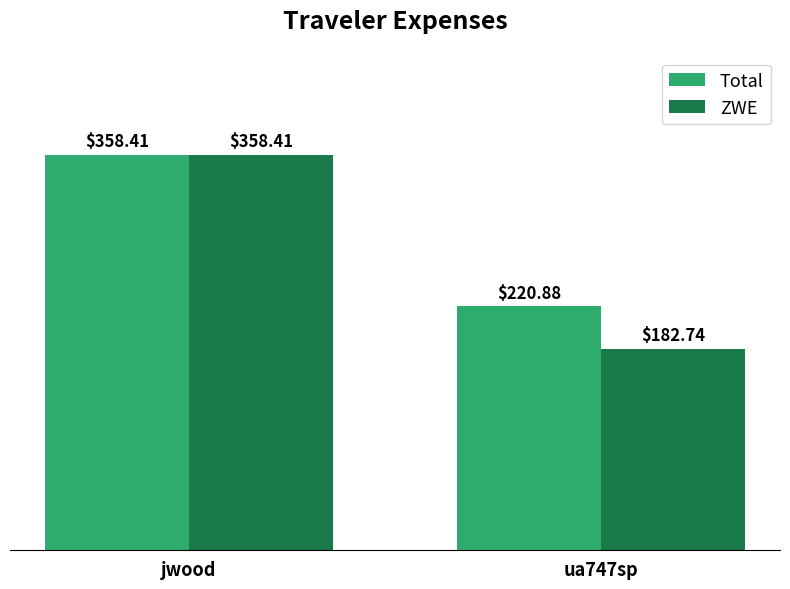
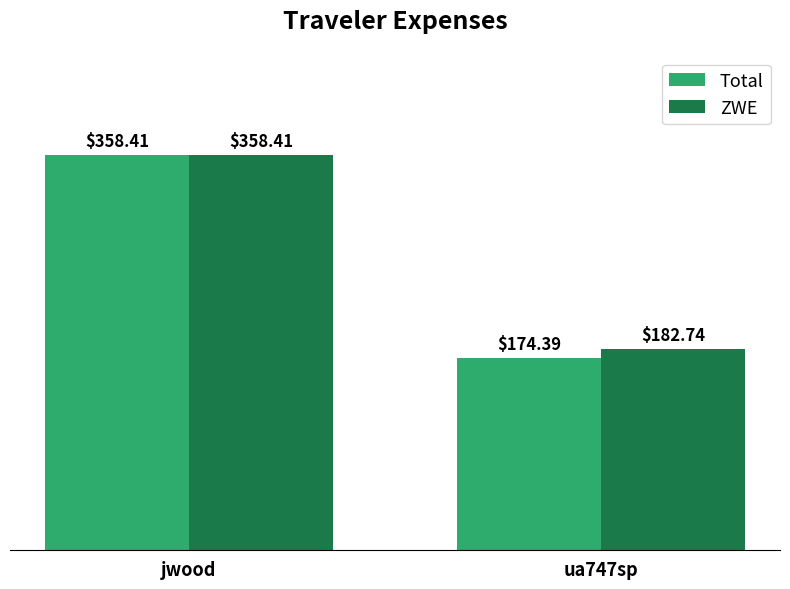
  {
    "Total": {
      "jwood": "$358.41",
-     "ua747sp": "$220.88"
+     "ua747sp": "$174.39"
    },
    "ZWE": {
      "jwood": "$358.41",
      "ua747sp": "$182.74"
    }
  }
